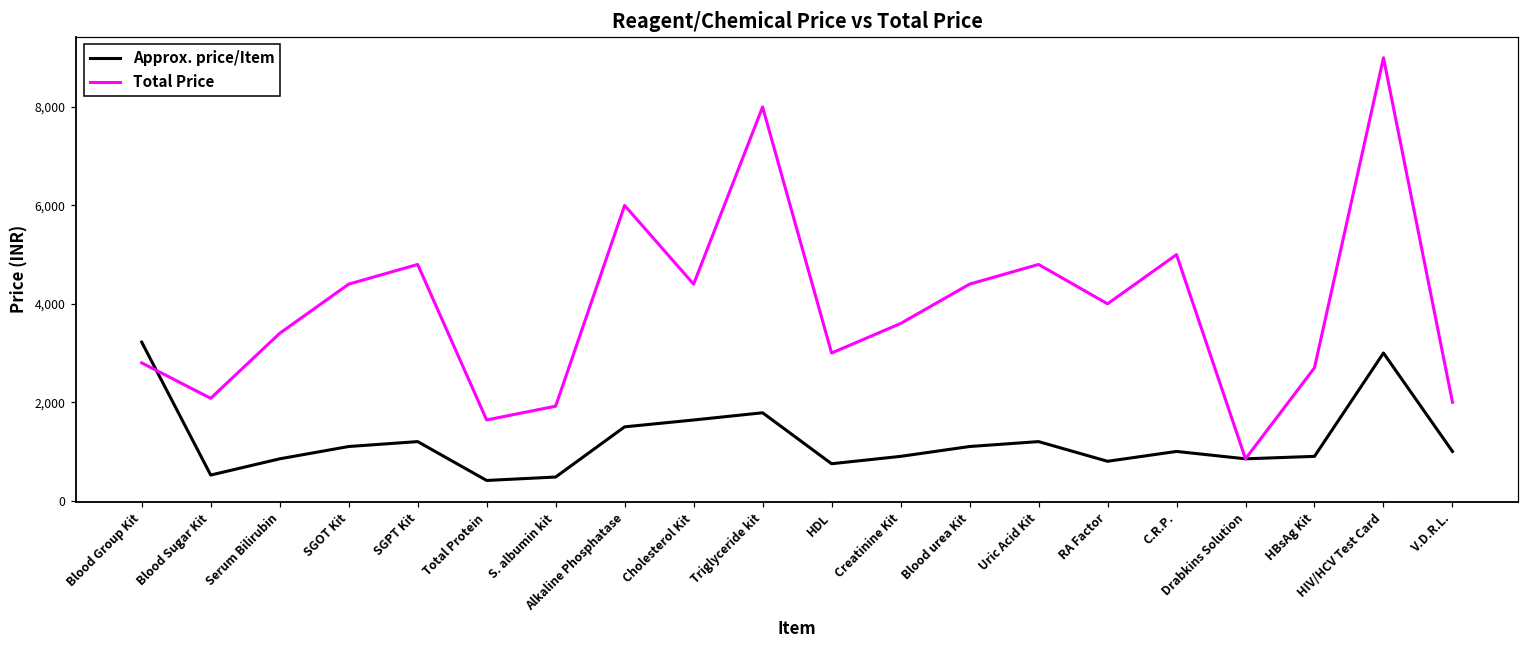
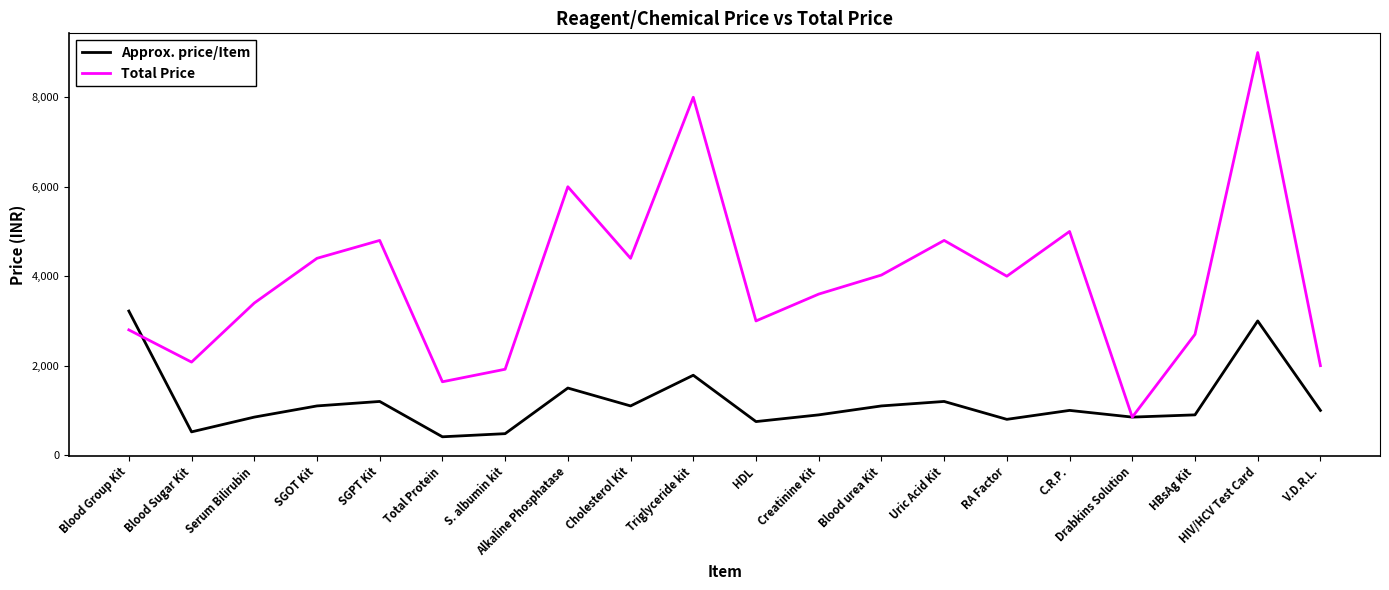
  {
    "Approx. price/Item": {
      "Blood Group Kit": "3,200",
      "Blood Sugar Kit": "500",
      "Serum Bilirubin": "900",
      "SGOT Kit": "1,100",
      "SGPT Kit": "1,200",
      "Total Protein": "400",
      "S. albumin kit": "500",
      "Alkaline Phosphatase": "1,500",
-     "Cholesterol Kit": "1,600",
+     "Cholesterol Kit": "1,100",
      "Triglyceride kit": "1,800",
      "HDL": "800",
      "Creatinine Kit": "900",
      "Blood urea Kit": "1,100",
      "Uric Acid Kit": "1,200",
      "RA Factor": "800",
      "C.R.P.": "1,000",
      "HBsAg Kit": "900",
      "HIV/HCV Test Card": "3,000",
      "V.D.R.L.": "1,000"
    },
    "Total Price": {
      "Blood Group Kit": "2,800",
      "Blood Sugar Kit": "2,100",
      "Serum Bilirubin": "3,400",
      "SGOT Kit": "4,400",
      "SGPT Kit": "4,800",
      "Total Protein": "1,600",
      "S. albumin kit": "1,900",
      "Alkaline Phosphatase": "6,000",
      "Cholesterol Kit": "4,400",
      "Triglyceride kit": "8,000",
      "HDL": "3,000",
      "Creatinine Kit": "3,600",
-     "Blood urea Kit": "4,400",
+     "Blood urea Kit": "4,000",
      "Uric Acid Kit": "4,800",
      "RA Factor": "4,000",
      "C.R.P.": "5,000",
      "HBsAg Kit": "2,700",
      "HIV/HCV Test Card": "9,000",
      "V.D.R.L.": "2,000"
    }
  }
